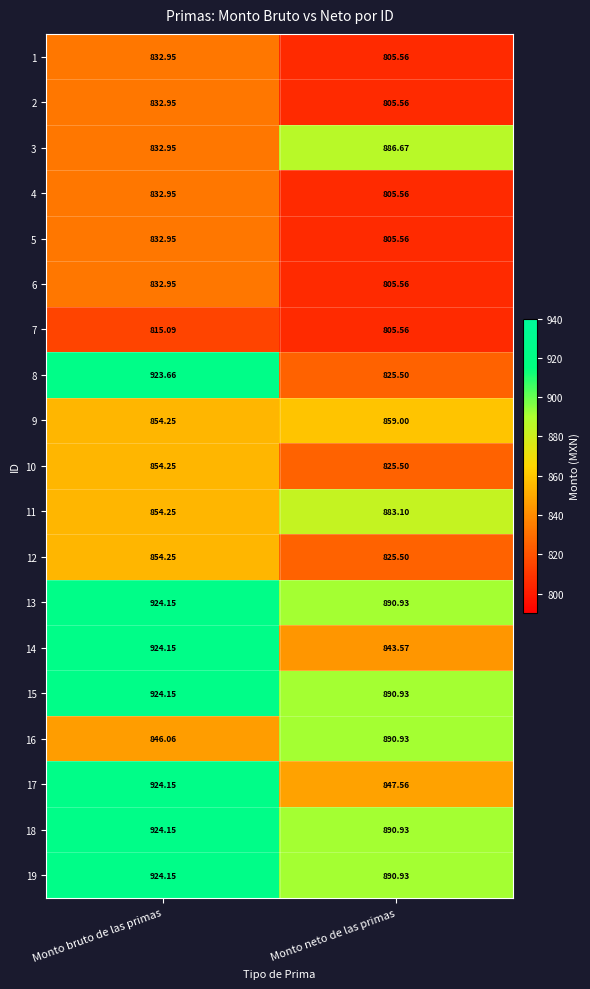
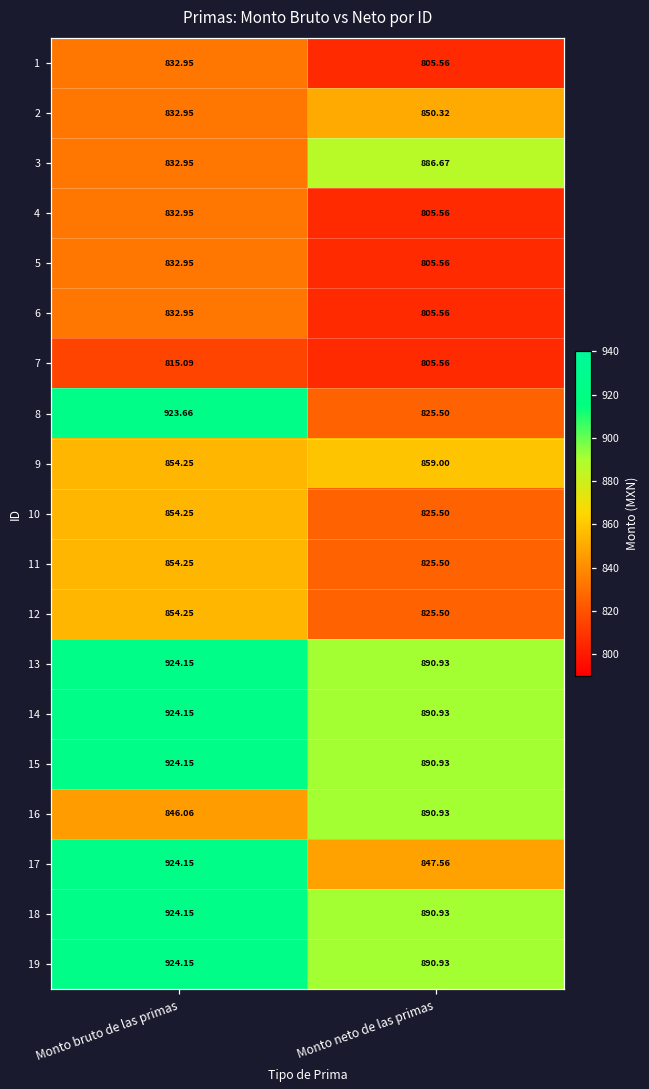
  {
    "1": {
      "Monto bruto de las primas": 832.95,
      "Monto neto de las primas": 805.56
    },
    "2": {
      "Monto bruto de las primas": 832.95,
-     "Monto neto de las primas": 805.56
+     "Monto neto de las primas": 850.32
    },
    "3": {
      "Monto bruto de las primas": 832.95,
      "Monto neto de las primas": 886.67
    },
    "4": {
      "Monto bruto de las primas": 832.95,
      "Monto neto de las primas": 805.56
    },
    "5": {
      "Monto bruto de las primas": 832.95,
      "Monto neto de las primas": 805.56
    },
    "6": {
      "Monto bruto de las primas": 832.95,
      "Monto neto de las primas": 805.56
    },
    "7": {
      "Monto bruto de las primas": 815.09,
      "Monto neto de las primas": 805.56
    },
    "8": {
      "Monto bruto de las primas": 923.66,
      "Monto neto de las primas": 825.50
    },
    "9": {
      "Monto bruto de las primas": 854.25,
      "Monto neto de las primas": 859.00
    },
    "10": {
      "Monto bruto de las primas": 854.25,
      "Monto neto de las primas": 825.50
    },
    "11": {
      "Monto bruto de las primas": 854.25,
-     "Monto neto de las primas": 883.10
+     "Monto neto de las primas": 825.50
    },
    "12": {
      "Monto bruto de las primas": 854.25,
      "Monto neto de las primas": 825.50
    },
    "13": {
      "Monto bruto de las primas": 924.15,
      "Monto neto de las primas": 890.93
    },
    "14": {
      "Monto bruto de las primas": 924.15,
-     "Monto neto de las primas": 843.57
+     "Monto neto de las primas": 890.93
    },
    "15": {
      "Monto bruto de las primas": 924.15,
      "Monto neto de las primas": 890.93
    },
    "16": {
      "Monto bruto de las primas": 846.06,
      "Monto neto de las primas": 890.93
    },
    "17": {
      "Monto bruto de las primas": 924.15,
      "Monto neto de las primas": 847.56
    },
    "18": {
      "Monto bruto de las primas": 924.15,
      "Monto neto de las primas": 890.93
    },
    "19": {
      "Monto bruto de las primas": 924.15,
      "Monto neto de las primas": 890.93
    }
  }
